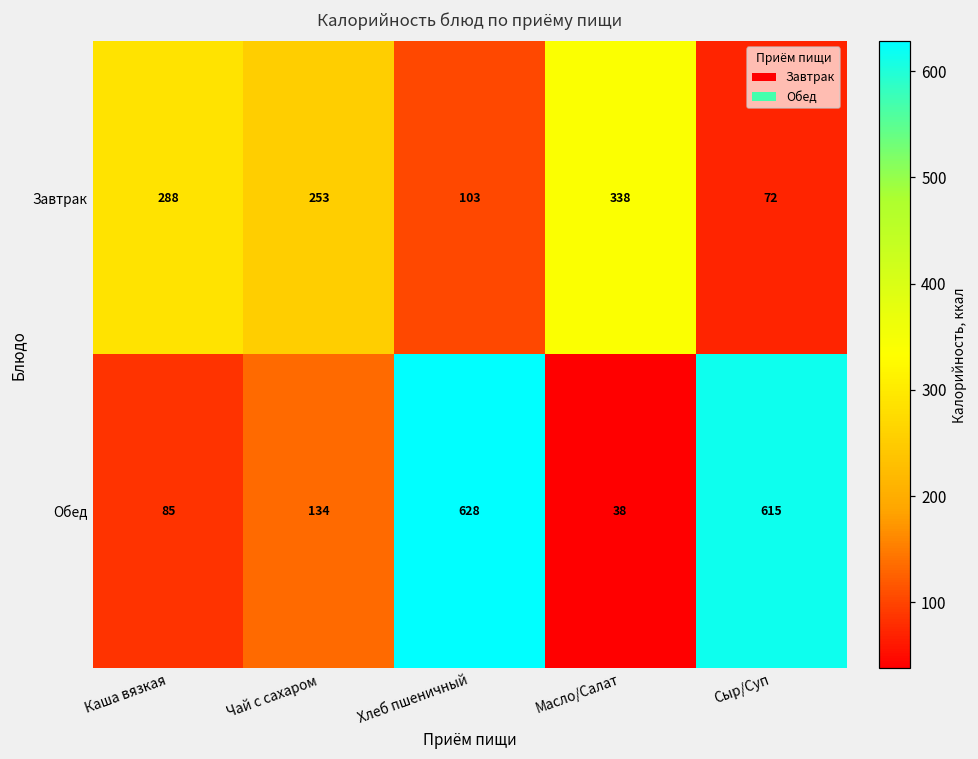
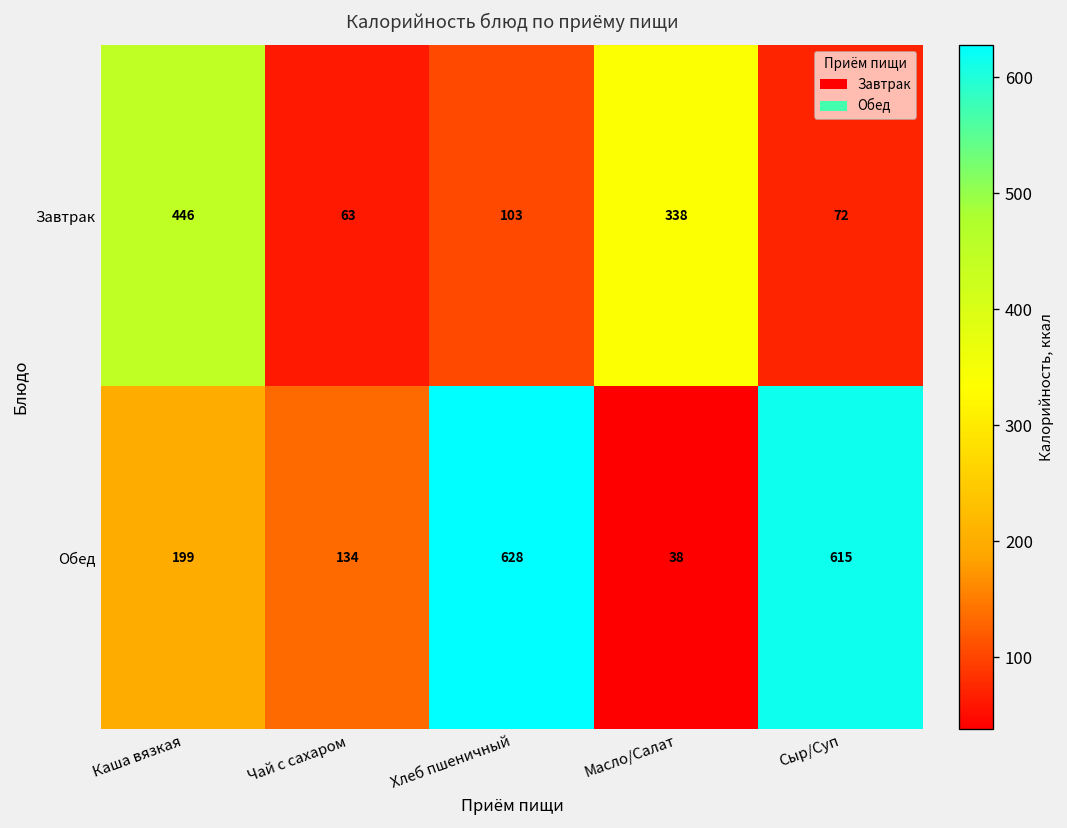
  {
    "Завтрак": {
-     "Каша вязкая": 288,
-     "Чай с сахаром": 253,
+     "Каша вязкая": 446,
+     "Чай с сахаром": 63,
      "Хлеб пшеничный": 103,
      "Масло/Салат": 338,
      "Сыр/Суп": 72
    },
    "Обед": {
-     "Каша вязкая": 85,
+     "Каша вязкая": 199,
      "Чай с сахаром": 134,
      "Хлеб пшеничный": 628,
      "Масло/Салат": 38,
      "Сыр/Суп": 615
    }
  }
